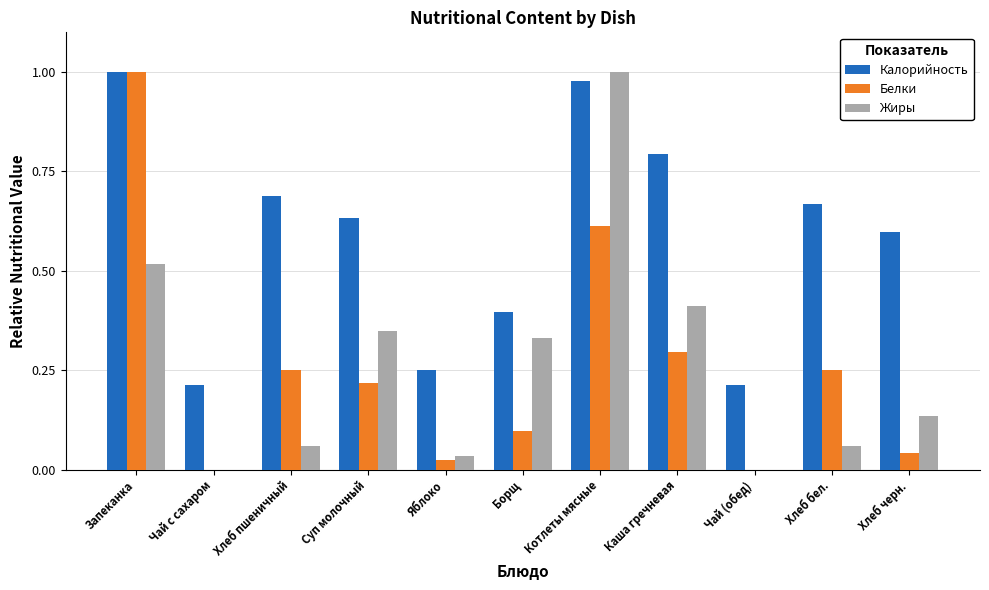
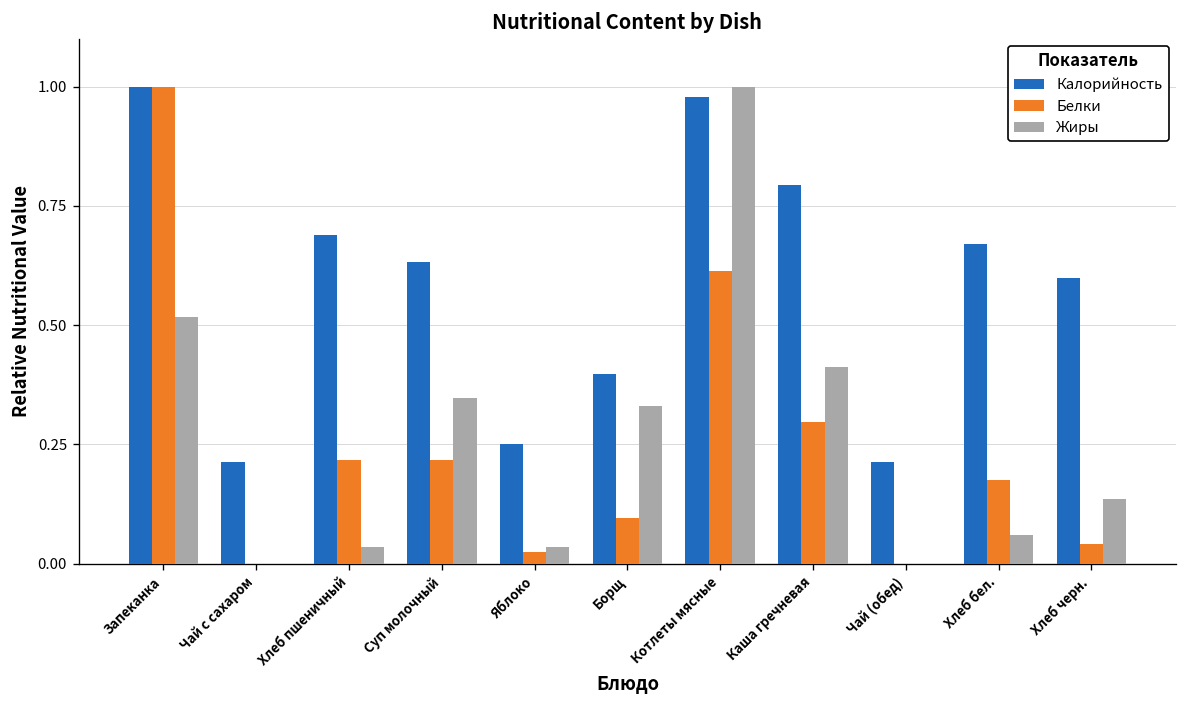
  {
    "Калорийность": {
      "Запеканка": 1.00,
      "Чай с сахаром": 0.21,
      "Хлеб пшеничный": 0.69,
      "Суп молочный": 0.63,
      "Яблоко": 0.25,
      "Борщ": 0.40,
      "Котлеты мясные": 0.98,
      "Каша гречневая": 0.79,
      "Чай (обед)": 0.21,
      "Хлеб бел.": 0.67,
      "Хлеб черн.": 0.60
    },
    "Белки": {
      "Запеканка": 1.00,
      "Чай с сахаром": 0.00,
-     "Хлеб пшеничный": 0.25,
+     "Хлеб пшеничный": 0.22,
      "Суп молочный": 0.22,
      "Яблоко": 0.02,
      "Борщ": 0.10,
      "Котлеты мясные": 0.61,
      "Каша гречневая": 0.30,
      "Чай (обед)": 0.00,
-     "Хлеб бел.": 0.25,
+     "Хлеб бел.": 0.17,
      "Хлеб черн.": 0.04
    },
    "Жиры": {
      "Запеканка": 0.52,
      "Чай с сахаром": 0.00,
-     "Хлеб пшеничный": 0.06,
+     "Хлеб пшеничный": 0.03,
      "Суп молочный": 0.35,
      "Яблоко": 0.03,
      "Борщ": 0.33,
      "Котлеты мясные": 1.00,
      "Каша гречневая": 0.41,
      "Чай (обед)": 0.00,
      "Хлеб бел.": 0.06,
      "Хлеб черн.": 0.13
    }
  }
